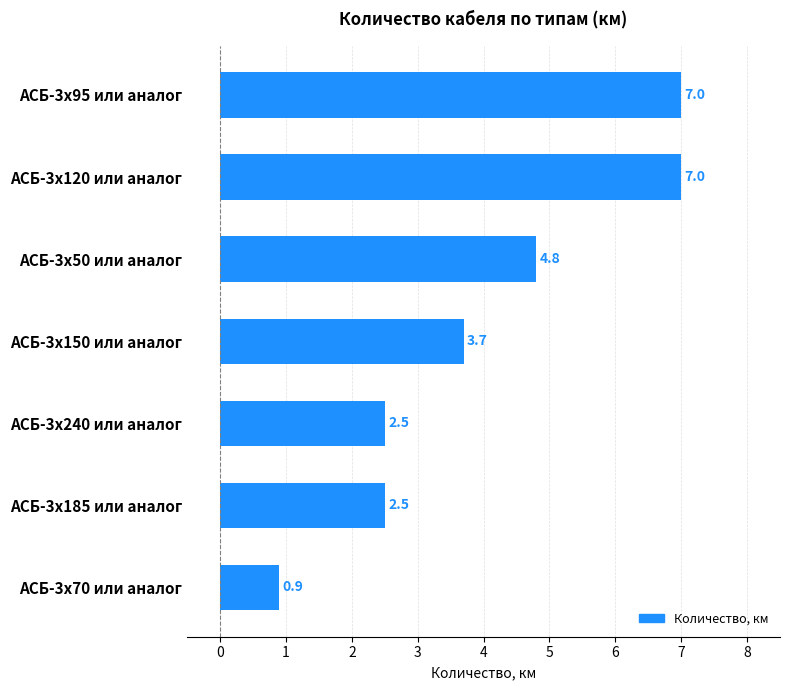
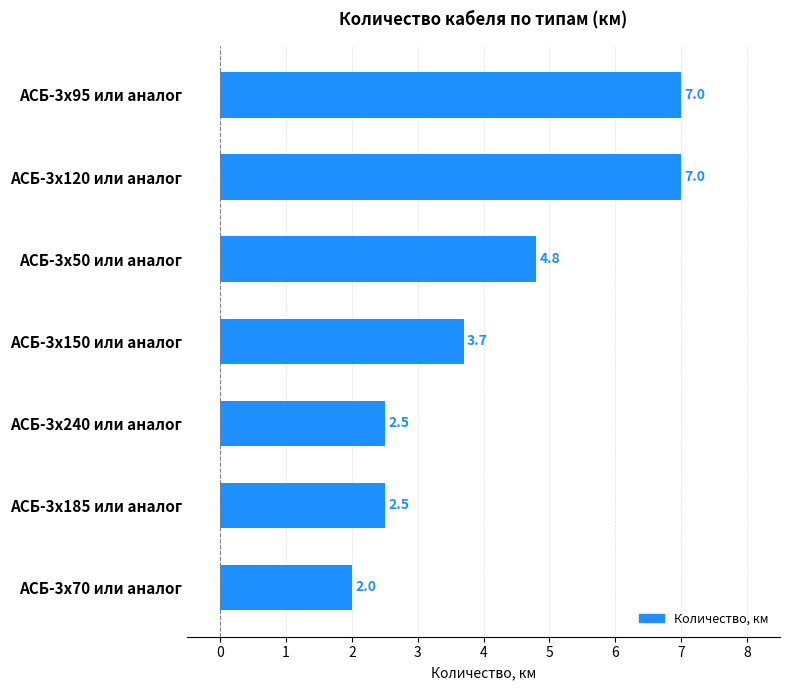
  {
    "АСБ-3x95 или аналог": 7.0,
    "АСБ-3x120 или аналог": 7.0,
    "АСБ-3x50 или аналог": 4.8,
    "АСБ-3x150 или аналог": 3.7,
    "АСБ-3x240 или аналог": 2.5,
    "АСБ-3x185 или аналог": 2.5,
-   "АСБ-3x70 или аналог": 0.9
+   "АСБ-3x70 или аналог": 2.0
  }
